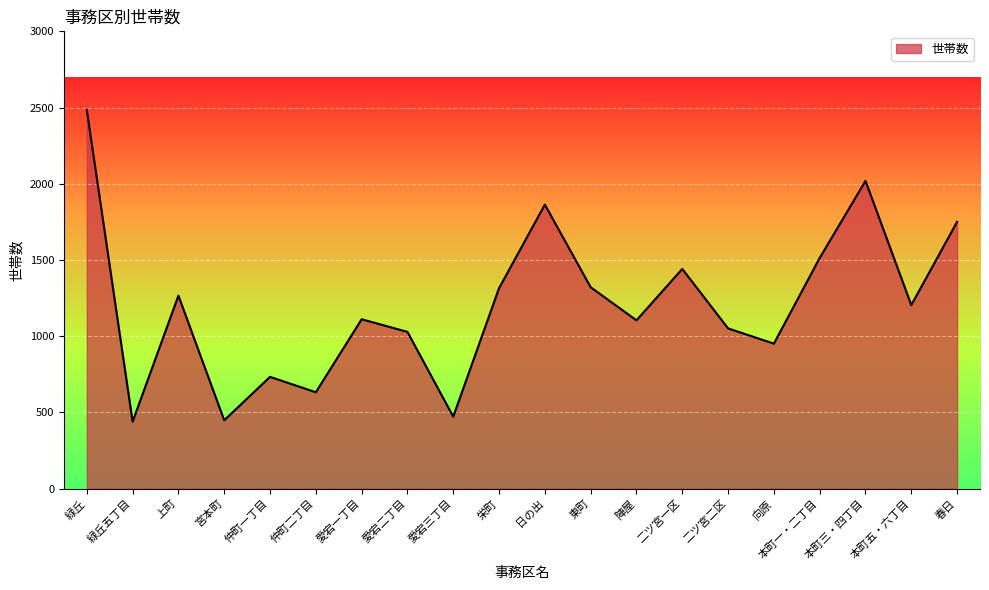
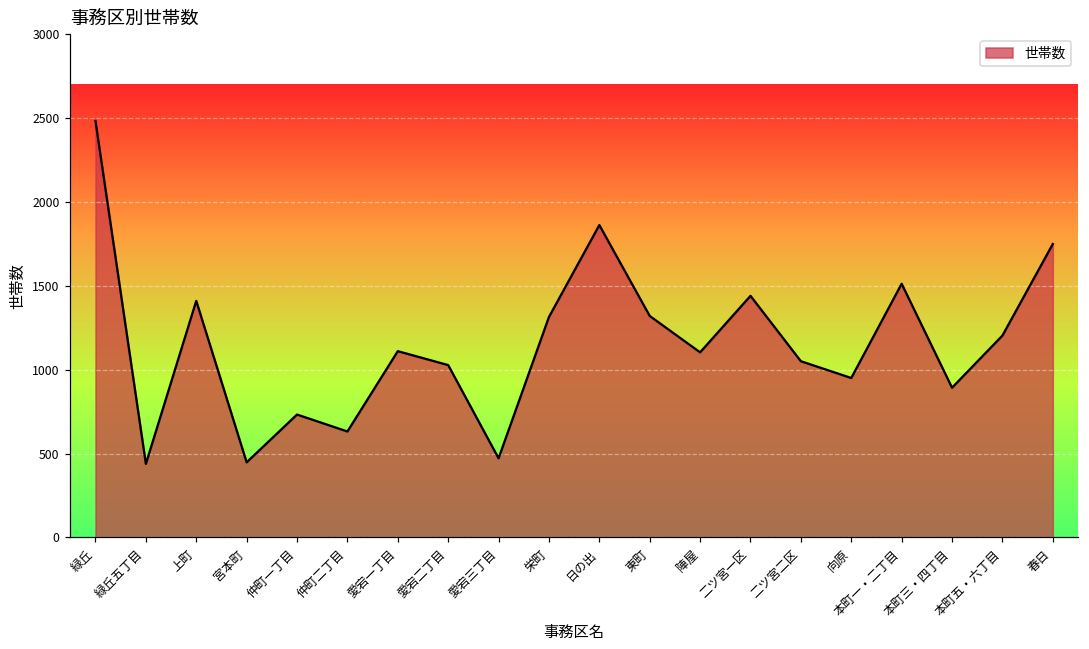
  {
    "緑丘": 2480,
    "緑丘五丁目": 440,
-   "上町": 1270,
+   "上町": 1410,
    "宮本町": 450,
    "仲町一丁目": 730,
    "仲町二丁目": 630,
    "愛宕一丁目": 1110,
    "愛宕二丁目": 1030,
    "愛宕三丁目": 470,
    "栄町": 1320,
    "日の出": 1860,
    "東町": 1320,
    "陣屋": 1100,
    "二ツ宮一区": 1440,
    "二ツ宮二区": 1050,
    "向原": 950,
    "本町一・二丁目": 1510,
-   "本町三・四丁目": 2020,
+   "本町三・四丁目": 890,
    "本町五・六丁目": 1200,
    "春日": 1750
  }
